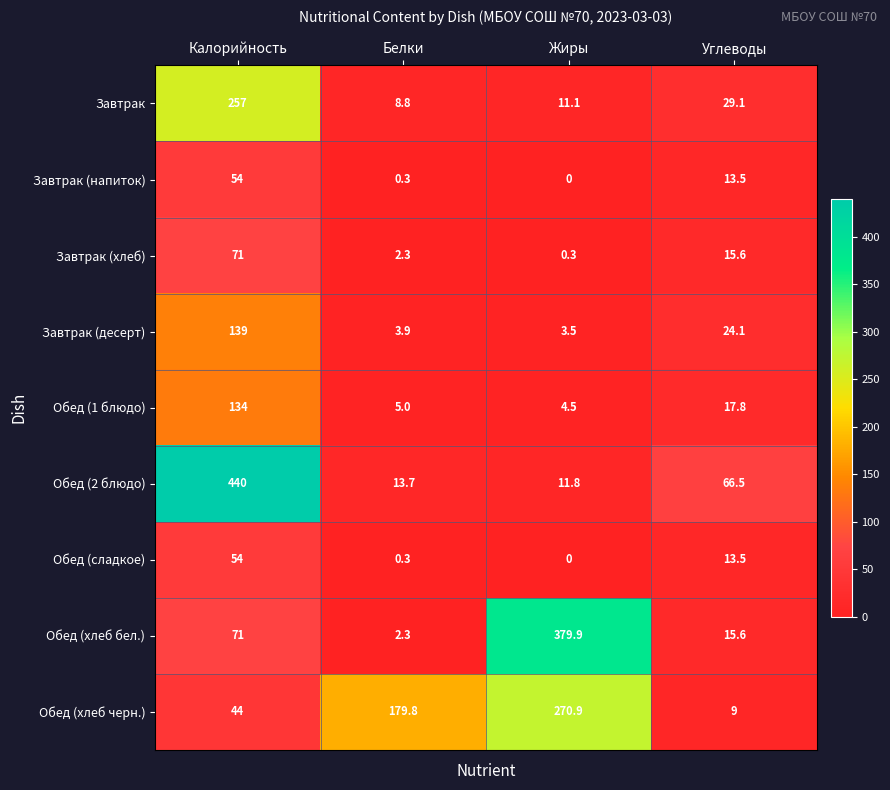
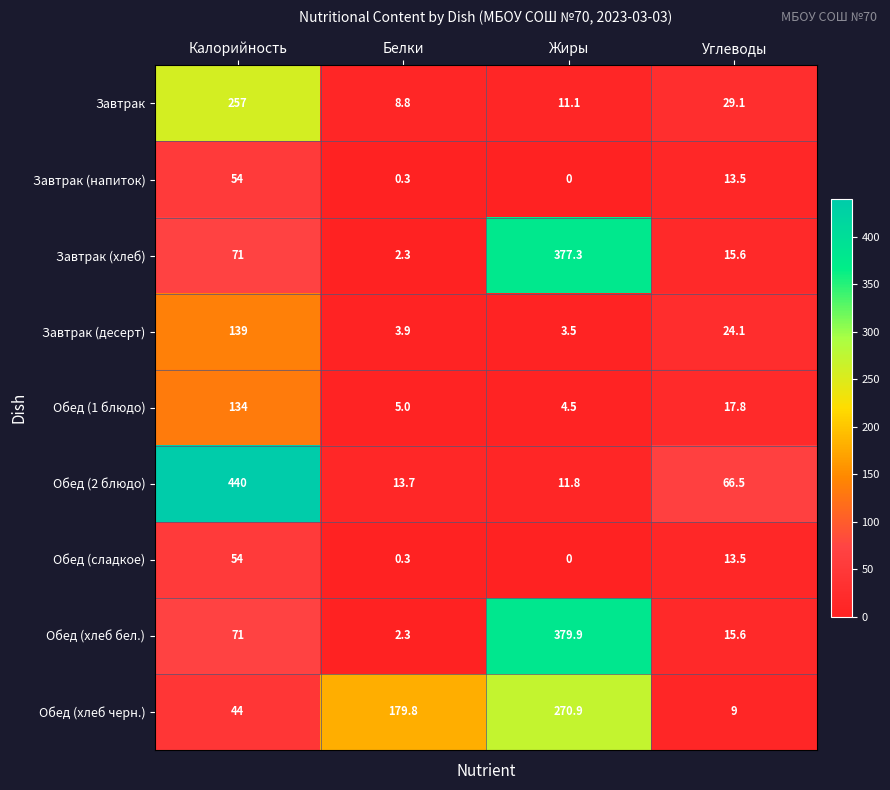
  {
    "Завтрак": {
      "Калорийность": 257,
      "Белки": 8.8,
      "Жиры": 11.1,
      "Углеводы": 29.1
    },
    "Завтрак (напиток)": {
      "Калорийность": 54,
      "Белки": 0.3,
      "Жиры": 0,
      "Углеводы": 13.5
    },
    "Завтрак (хлеб)": {
      "Калорийность": 71,
      "Белки": 2.3,
-     "Жиры": 0.3,
+     "Жиры": 377.3,
      "Углеводы": 15.6
    },
    "Завтрак (десерт)": {
      "Калорийность": 139,
      "Белки": 3.9,
      "Жиры": 3.5,
      "Углеводы": 24.1
    },
    "Обед (1 блюдо)": {
      "Калорийность": 134,
      "Белки": 5.0,
      "Жиры": 4.5,
      "Углеводы": 17.8
    },
    "Обед (2 блюдо)": {
      "Калорийность": 440,
      "Белки": 13.7,
      "Жиры": 11.8,
      "Углеводы": 66.5
    },
    "Обед (сладкое)": {
      "Калорийность": 54,
      "Белки": 0.3,
      "Жиры": 0,
      "Углеводы": 13.5
    },
    "Обед (хлеб бел.)": {
      "Калорийность": 71,
      "Белки": 2.3,
      "Жиры": 379.9,
      "Углеводы": 15.6
    },
    "Обед (хлеб черн.)": {
      "Калорийность": 44,
      "Белки": 179.8,
      "Жиры": 270.9,
      "Углеводы": 9
    }
  }
